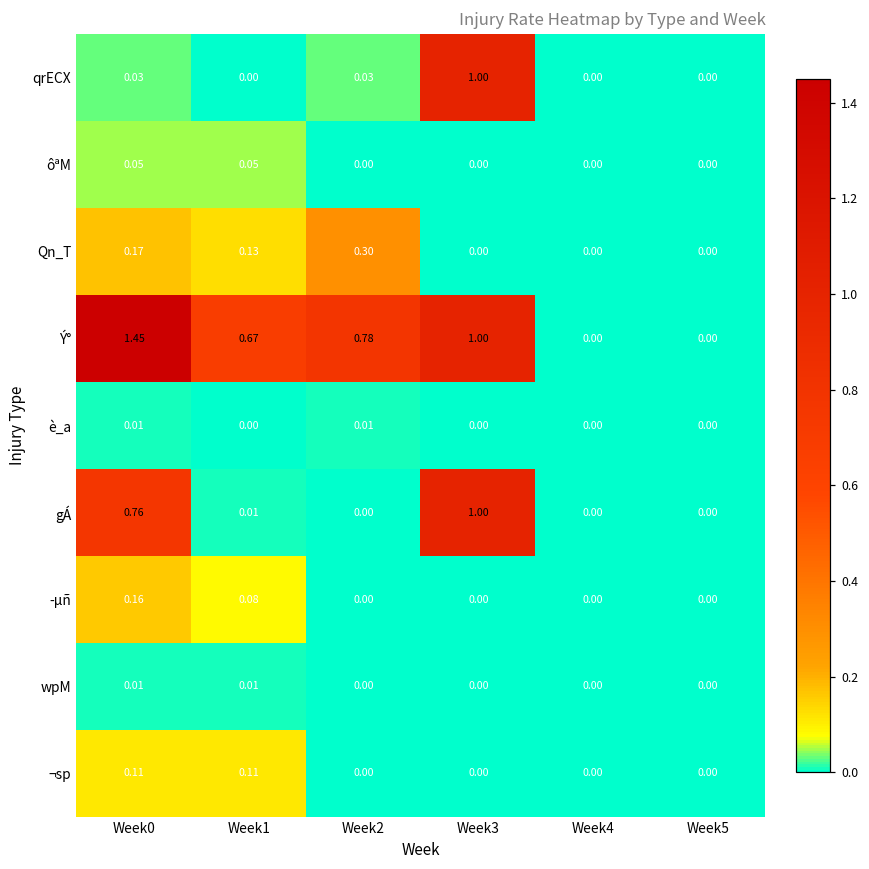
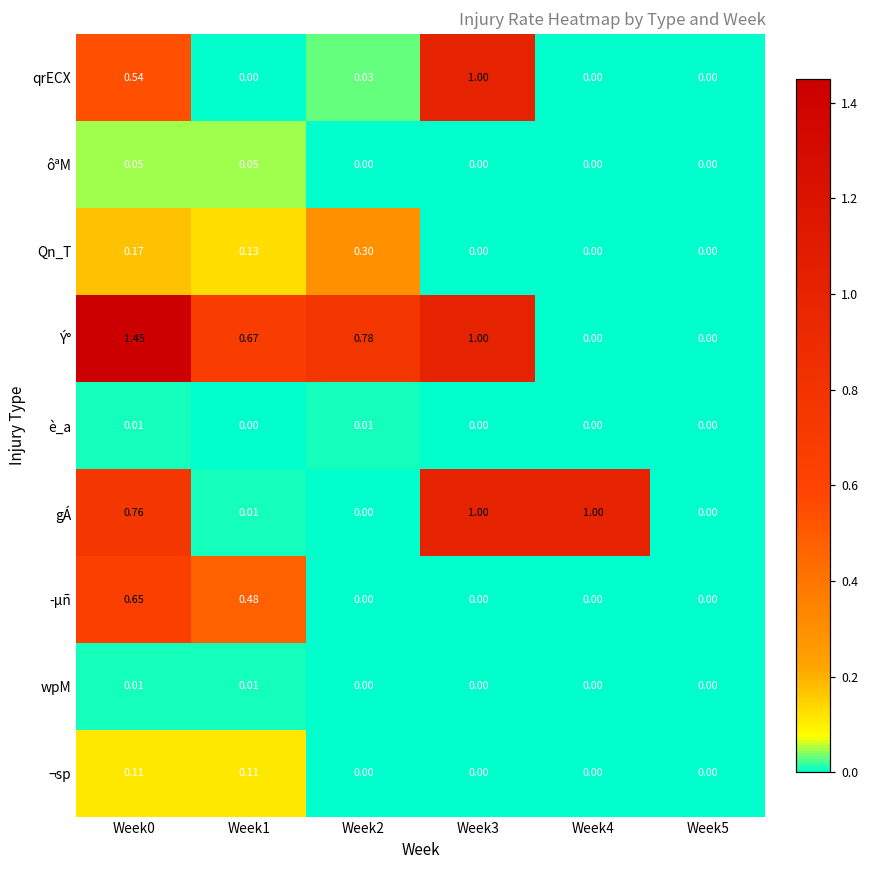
  {
    "qrECX": {
-     "Week0": 0.03,
+     "Week0": 0.54,
      "Week1": 0.00,
      "Week2": 0.03,
      "Week3": 1.00,
      "Week4": 0.00,
      "Week5": 0.00
    },
    "ôªM": {
      "Week0": 0.05,
      "Week1": 0.05,
      "Week2": 0.00,
      "Week3": 0.00,
      "Week4": 0.00,
      "Week5": 0.00
    },
    "Qn_T": {
      "Week0": 0.17,
      "Week1": 0.13,
      "Week2": 0.30,
      "Week3": 0.00,
      "Week4": 0.00,
      "Week5": 0.00
    },
    "Ý°": {
      "Week0": 1.45,
      "Week1": 0.67,
      "Week2": 0.78,
      "Week3": 1.00,
      "Week4": 0.00,
      "Week5": 0.00
    },
    "è_a": {
      "Week0": 0.01,
      "Week1": 0.00,
      "Week2": 0.01,
      "Week3": 0.00,
      "Week4": 0.00,
      "Week5": 0.00
    },
    "gÁ": {
      "Week0": 0.76,
      "Week1": 0.01,
      "Week2": 0.00,
      "Week3": 1.00,
-     "Week4": 0.00,
+     "Week4": 1.00,
      "Week5": 0.00
    },
    "­µñ": {
-     "Week0": 0.16,
-     "Week1": 0.08,
+     "Week0": 0.65,
+     "Week1": 0.48,
      "Week2": 0.00,
      "Week3": 0.00,
      "Week4": 0.00,
      "Week5": 0.00
    },
    "wpM": {
      "Week0": 0.01,
      "Week1": 0.01,
      "Week2": 0.00,
      "Week3": 0.00,
      "Week4": 0.00,
      "Week5": 0.00
    },
    "¬sp": {
      "Week0": 0.11,
      "Week1": 0.11,
      "Week2": 0.00,
      "Week3": 0.00,
      "Week4": 0.00,
      "Week5": 0.00
    }
  }
